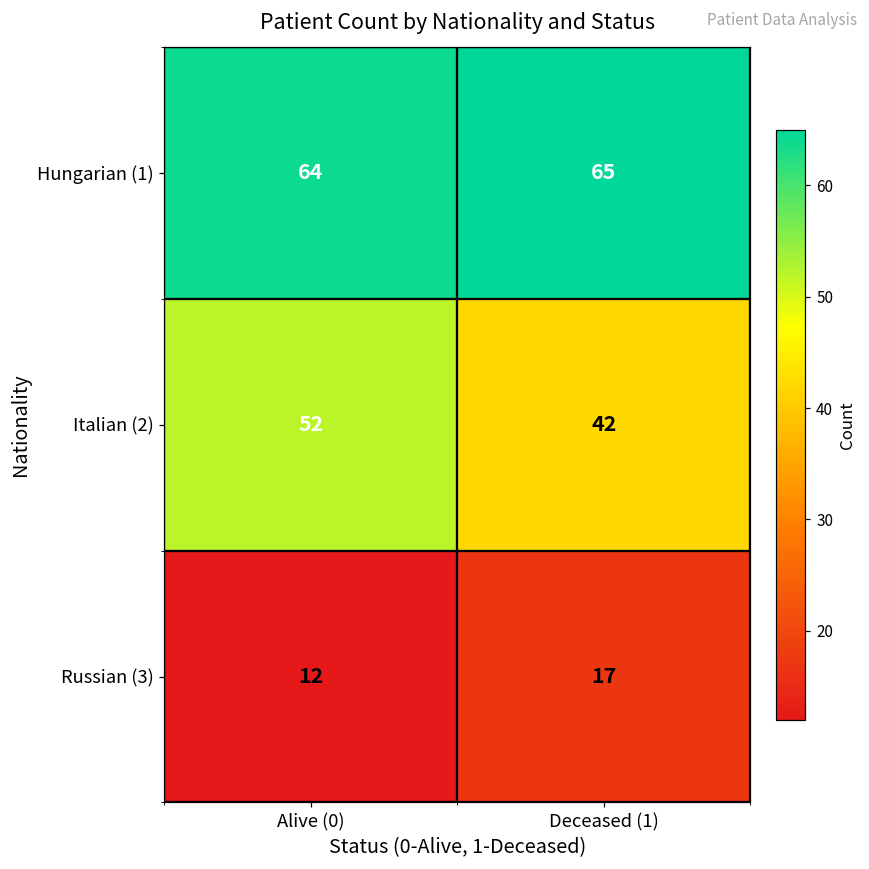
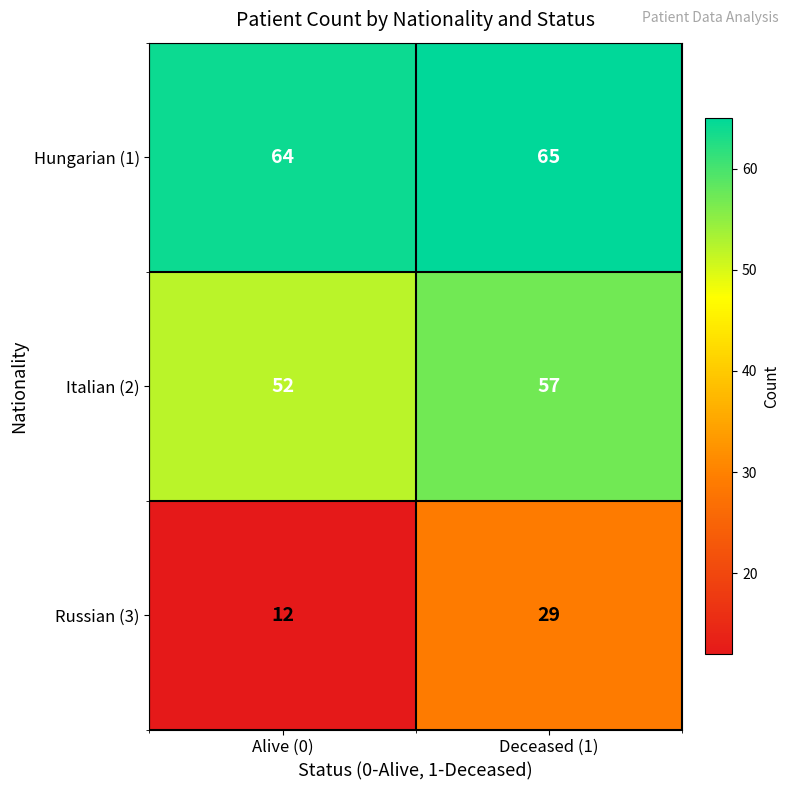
  {
    "Hungarian (1)": {
      "Alive (0)": 64,
      "Deceased (1)": 65
    },
    "Italian (2)": {
      "Alive (0)": 52,
-     "Deceased (1)": 42
+     "Deceased (1)": 57
    },
    "Russian (3)": {
      "Alive (0)": 12,
-     "Deceased (1)": 17
+     "Deceased (1)": 29
    }
  }
